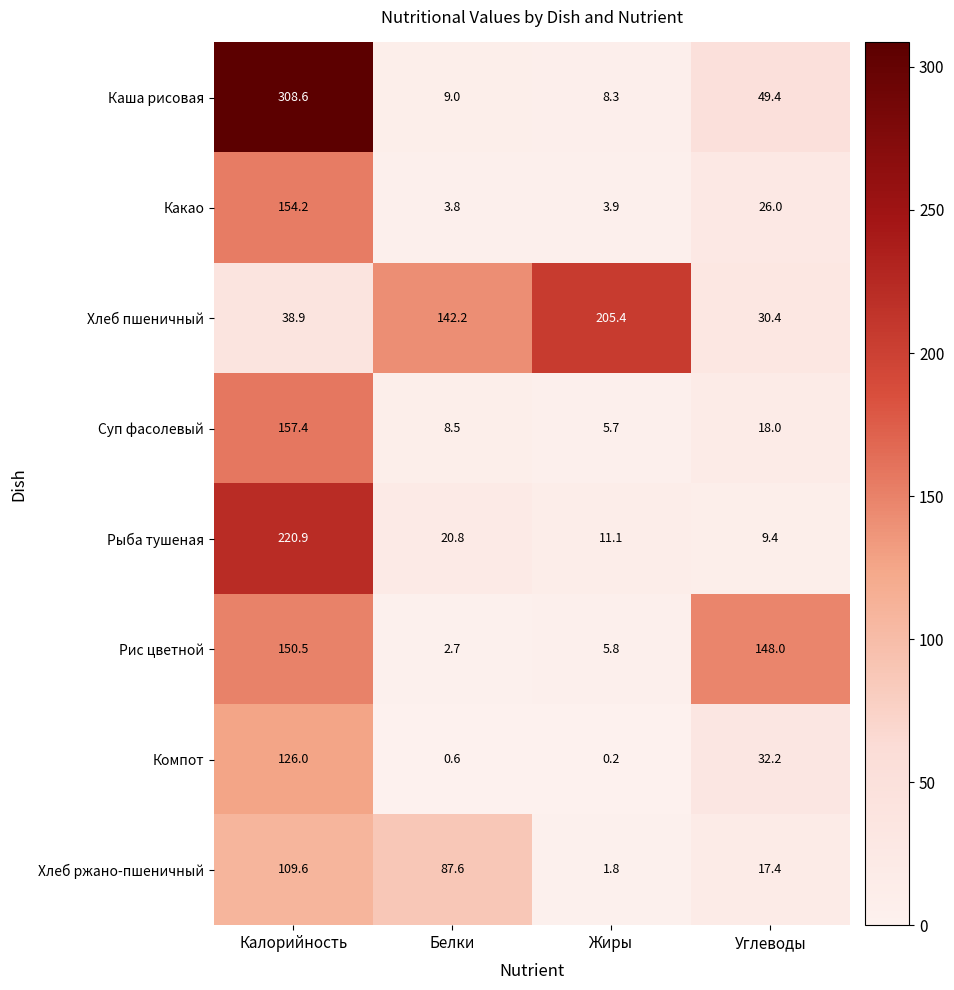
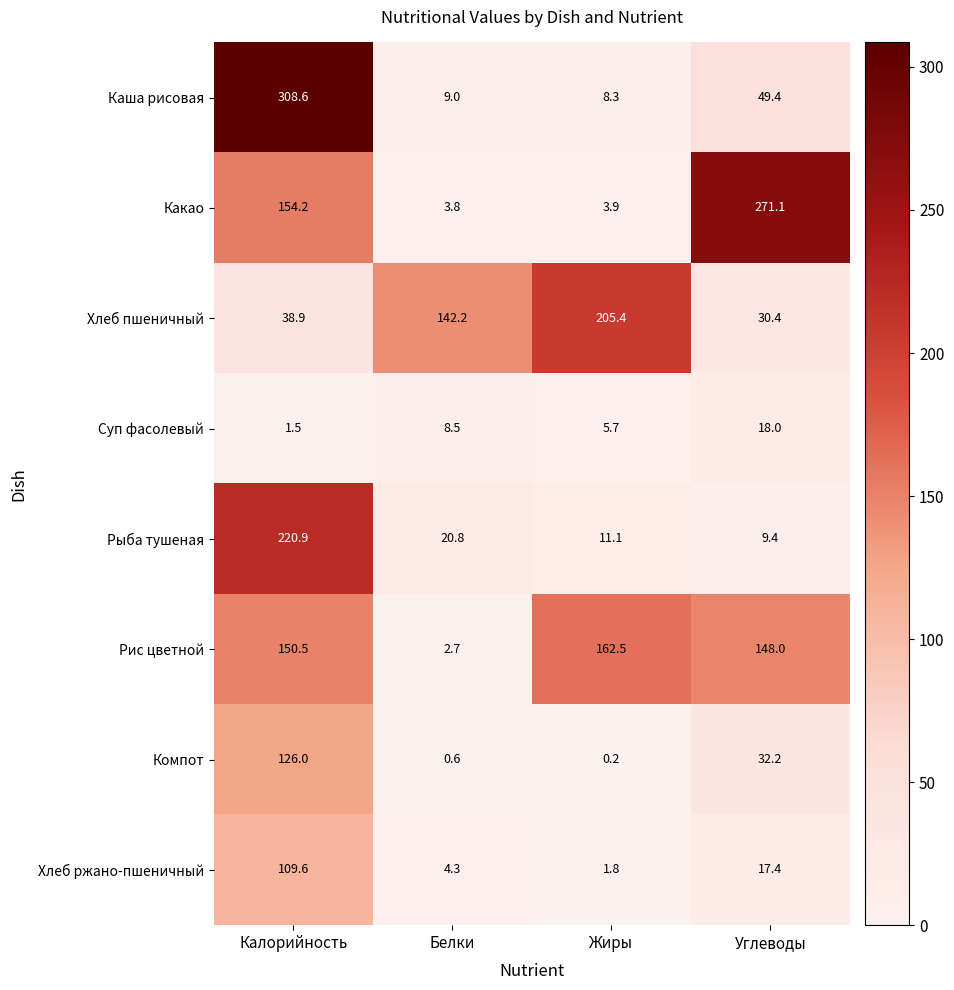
  {
    "Каша рисовая": {
      "Калорийность": 308.6,
      "Белки": 9.0,
      "Жиры": 8.3,
      "Углеводы": 49.4
    },
    "Какао": {
      "Калорийность": 154.2,
      "Белки": 3.8,
      "Жиры": 3.9,
-     "Углеводы": 26.0
+     "Углеводы": 271.1
    },
    "Хлеб пшеничный": {
      "Калорийность": 38.9,
      "Белки": 142.2,
      "Жиры": 205.4,
      "Углеводы": 30.4
    },
    "Суп фасолевый": {
-     "Калорийность": 157.4,
+     "Калорийность": 1.5,
      "Белки": 8.5,
      "Жиры": 5.7,
      "Углеводы": 18.0
    },
    "Рыба тушеная": {
      "Калорийность": 220.9,
      "Белки": 20.8,
      "Жиры": 11.1,
      "Углеводы": 9.4
    },
    "Рис цветной": {
      "Калорийность": 150.5,
      "Белки": 2.7,
-     "Жиры": 5.8,
+     "Жиры": 162.5,
      "Углеводы": 148.0
    },
    "Компот": {
      "Калорийность": 126.0,
      "Белки": 0.6,
      "Жиры": 0.2,
      "Углеводы": 32.2
    },
    "Хлеб ржано-пшеничный": {
      "Калорийность": 109.6,
-     "Белки": 87.6,
+     "Белки": 4.3,
      "Жиры": 1.8,
      "Углеводы": 17.4
    }
  }
